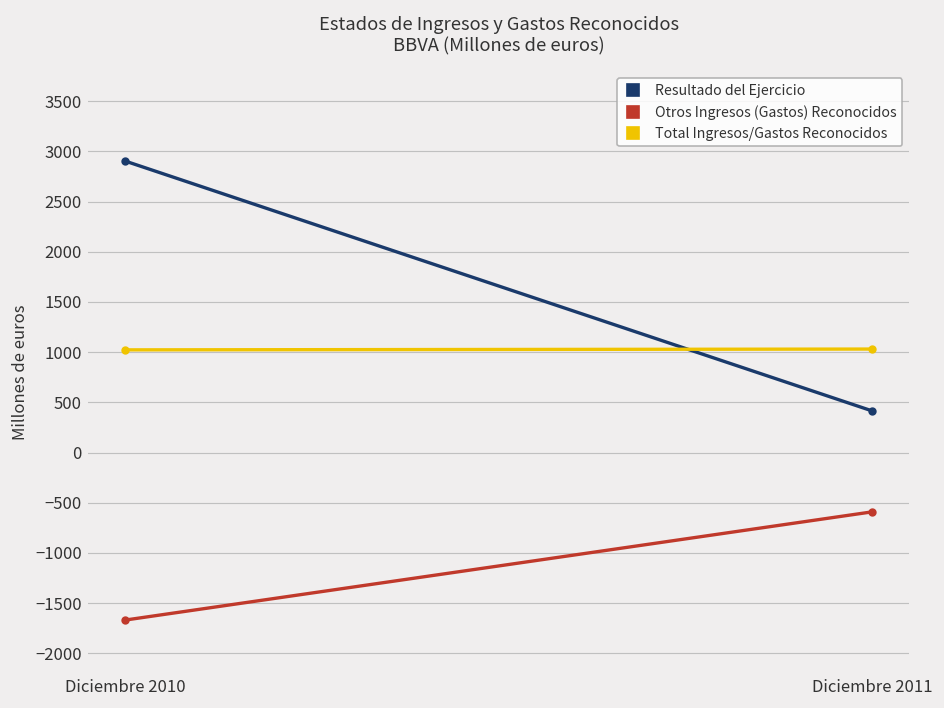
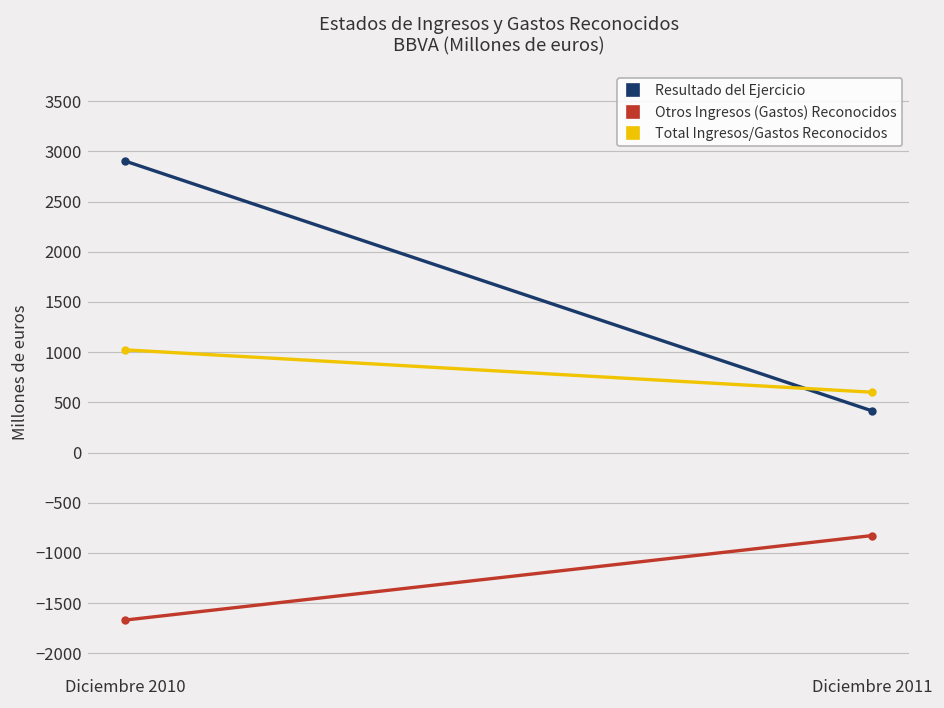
  {
    "Resultado del Ejercicio": {
      "Diciembre 2010": 2900,
      "Diciembre 2011": 400
    },
    "Otros Ingresos (Gastos) Reconocidos": {
      "Diciembre 2010": -1700,
-     "Diciembre 2011": -600
+     "Diciembre 2011": -800
    },
    "Total Ingresos/Gastos Reconocidos": {
      "Diciembre 2010": 1000,
-     "Diciembre 2011": 1000
+     "Diciembre 2011": 600
    }
  }
